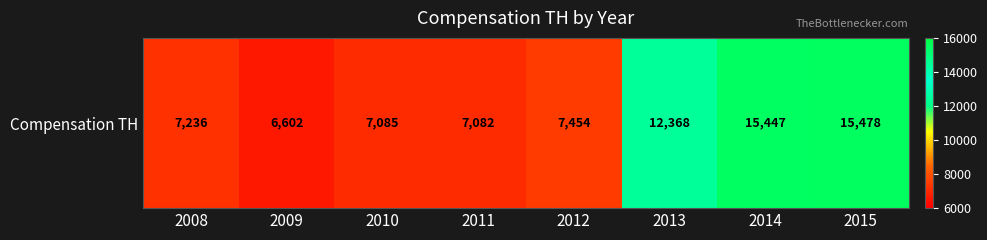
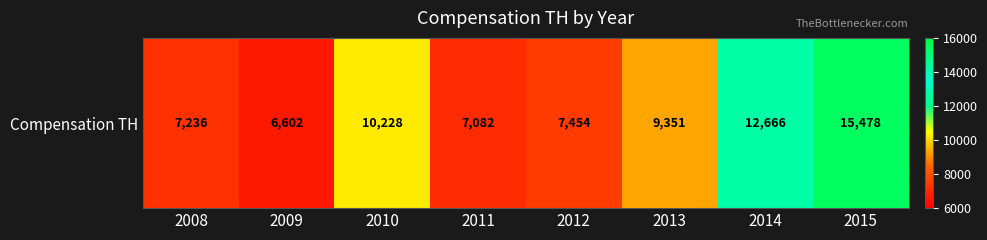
  {
    "Compensation TH": {
      "2008": "7,236",
      "2009": "6,602",
-     "2010": "7,085",
+     "2010": "10,228",
      "2011": "7,082",
      "2012": "7,454",
-     "2013": "12,368",
-     "2014": "15,447",
+     "2013": "9,351",
+     "2014": "12,666",
      "2015": "15,478"
    }
  }
